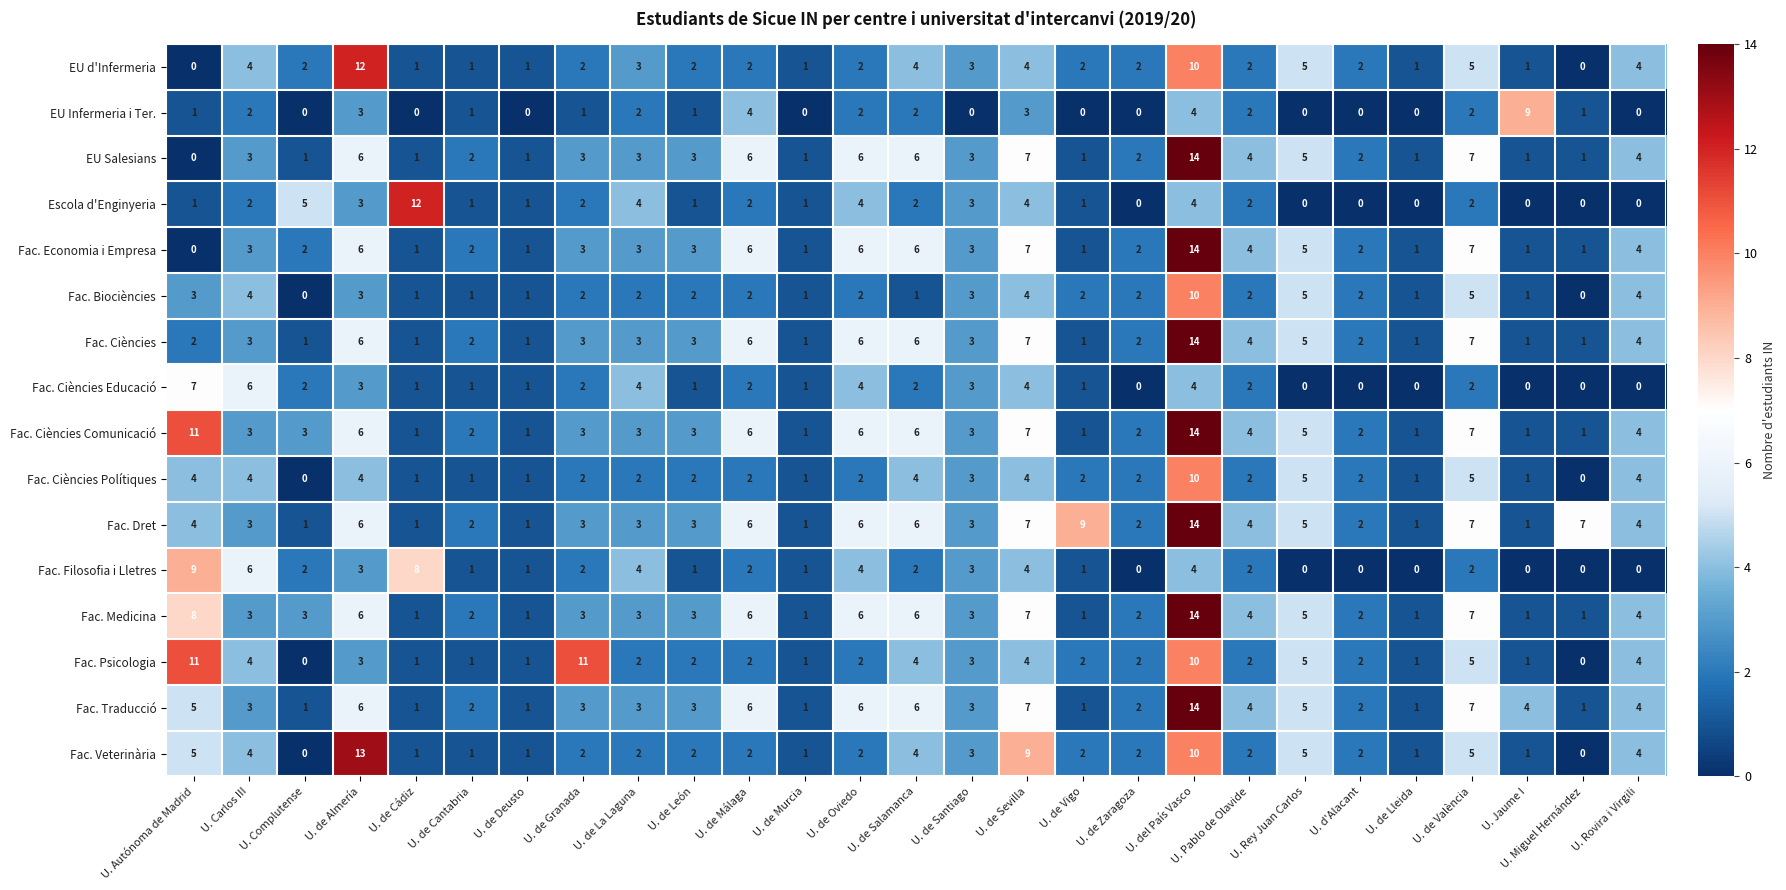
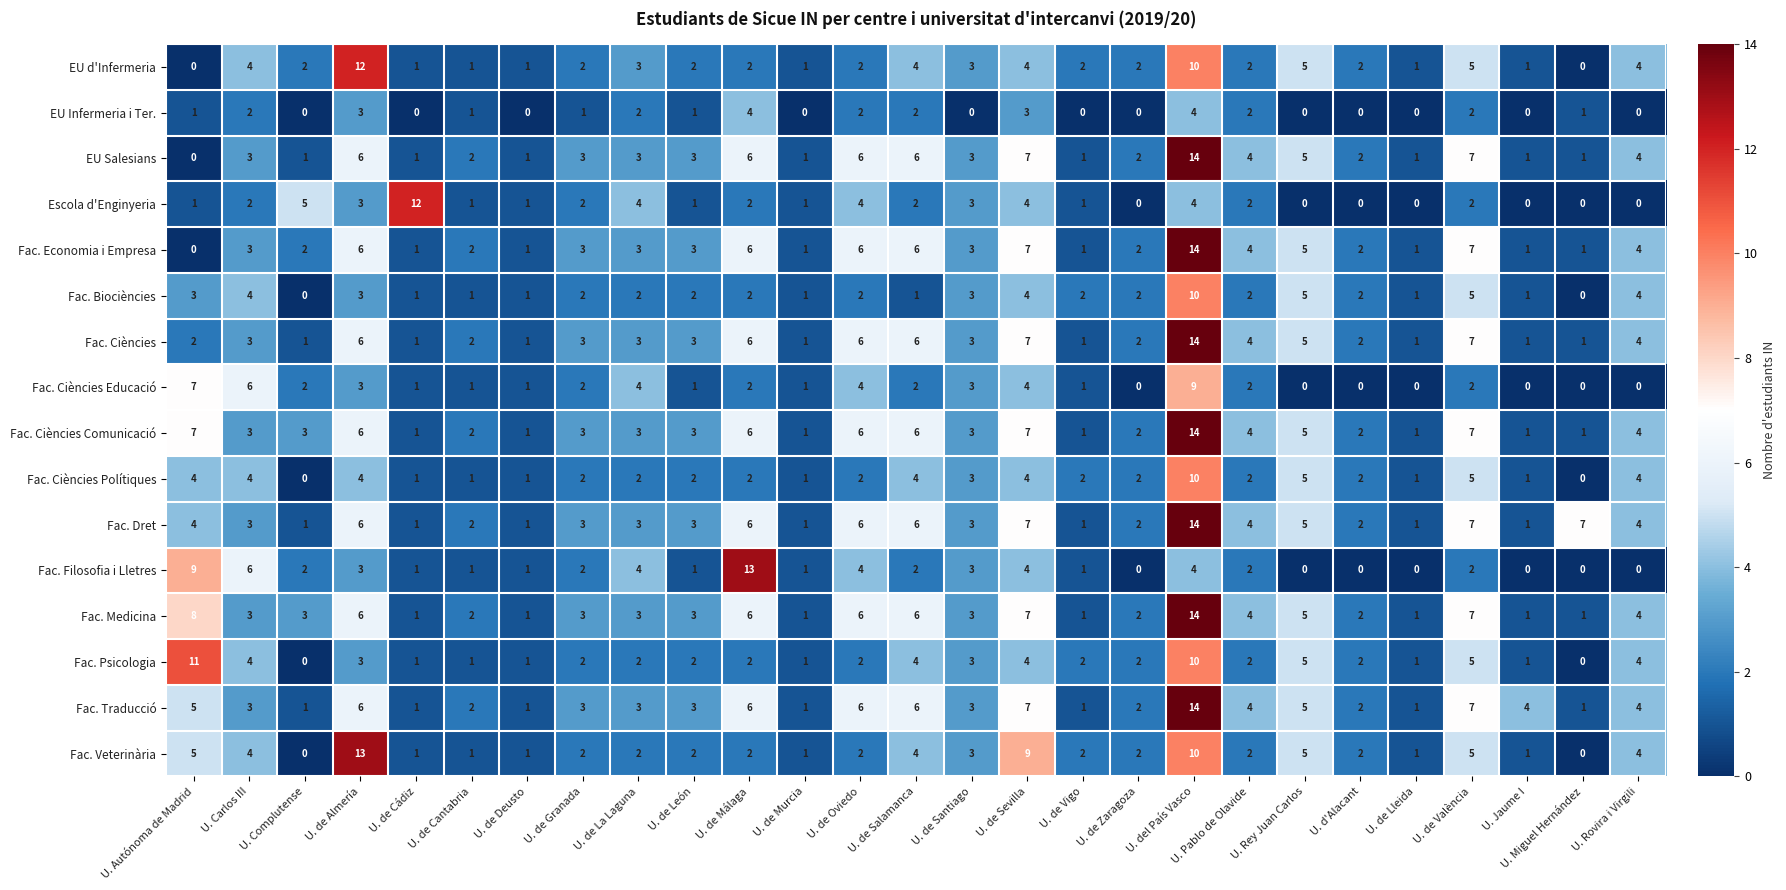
  {
    "EU Infermeria i Ter.": {
      "U. Autónoma de Madrid": 1,
      "U. Carlos III": 2,
      "U. Complutense": 0,
      "U. de Almería": 3,
      "U. de Cádiz": 0,
      "U. de Cantabria": 1,
      "U. de Deusto": 0,
      "U. de Granada": 1,
      "U. de La Laguna": 2,
      "U. de León": 1,
      "U. de Málaga": 4,
      "U. de Murcia": 0,
      "U. de Oviedo": 2,
      "U. de Salamanca": 2,
      "U. de Santiago": 0,
      "U. de Sevilla": 3,
      "U. de Vigo": 0,
      "U. de Zaragoza": 0,
      "U. del País Vasco": 4,
      "U. Pablo de Olavide": 2,
      "U. Rey Juan Carlos": 0,
      "U. d'Alacant": 0,
      "U. de Lleida": 0,
      "U. de València": 2,
-     "U. Jaume I": 9,
+     "U. Jaume I": 0,
      "U. Miguel Hernández": 1,
      "U. Rovira i Virgili": 0
    },
    "Fac. Ciències Educació": {
      "U. Autónoma de Madrid": 7,
      "U. Carlos III": 6,
      "U. Complutense": 2,
      "U. de Almería": 3,
      "U. de Cádiz": 1,
      "U. de Cantabria": 1,
      "U. de Deusto": 1,
      "U. de Granada": 2,
      "U. de La Laguna": 4,
      "U. de León": 1,
      "U. de Málaga": 2,
      "U. de Murcia": 1,
      "U. de Oviedo": 4,
      "U. de Salamanca": 2,
      "U. de Santiago": 3,
      "U. de Sevilla": 4,
      "U. de Vigo": 1,
      "U. de Zaragoza": 0,
-     "U. del País Vasco": 4,
+     "U. del País Vasco": 9,
      "U. Pablo de Olavide": 2,
      "U. Rey Juan Carlos": 0,
      "U. d'Alacant": 0,
      "U. de Lleida": 0,
      "U. de València": 2,
      "U. Jaume I": 0,
      "U. Miguel Hernández": 0,
      "U. Rovira i Virgili": 0
    },
    "Fac. Ciències Comunicació": {
-     "U. Autónoma de Madrid": 11,
+     "U. Autónoma de Madrid": 7,
      "U. Carlos III": 3,
      "U. Complutense": 3,
      "U. de Almería": 6,
      "U. de Cádiz": 1,
      "U. de Cantabria": 2,
      "U. de Deusto": 1,
      "U. de Granada": 3,
      "U. de La Laguna": 3,
      "U. de León": 3,
      "U. de Málaga": 6,
      "U. de Murcia": 1,
      "U. de Oviedo": 6,
      "U. de Salamanca": 6,
      "U. de Santiago": 3,
      "U. de Sevilla": 7,
      "U. de Vigo": 1,
      "U. de Zaragoza": 2,
      "U. del País Vasco": 14,
      "U. Pablo de Olavide": 4,
      "U. Rey Juan Carlos": 5,
      "U. d'Alacant": 2,
      "U. de Lleida": 1,
      "U. de València": 7,
      "U. Jaume I": 1,
      "U. Miguel Hernández": 1,
      "U. Rovira i Virgili": 4
    },
    "Fac. Dret": {
      "U. Autónoma de Madrid": 4,
      "U. Carlos III": 3,
      "U. Complutense": 1,
      "U. de Almería": 6,
      "U. de Cádiz": 1,
      "U. de Cantabria": 2,
      "U. de Deusto": 1,
      "U. de Granada": 3,
      "U. de La Laguna": 3,
      "U. de León": 3,
      "U. de Málaga": 6,
      "U. de Murcia": 1,
      "U. de Oviedo": 6,
      "U. de Salamanca": 6,
      "U. de Santiago": 3,
      "U. de Sevilla": 7,
-     "U. de Vigo": 9,
+     "U. de Vigo": 1,
      "U. de Zaragoza": 2,
      "U. del País Vasco": 14,
      "U. Pablo de Olavide": 4,
      "U. Rey Juan Carlos": 5,
      "U. d'Alacant": 2,
      "U. de Lleida": 1,
      "U. de València": 7,
      "U. Jaume I": 1,
      "U. Miguel Hernández": 7,
      "U. Rovira i Virgili": 4
    },
    "Fac. Filosofia i Lletres": {
      "U. Autónoma de Madrid": 9,
      "U. Carlos III": 6,
      "U. Complutense": 2,
      "U. de Almería": 3,
-     "U. de Cádiz": 8,
+     "U. de Cádiz": 1,
      "U. de Cantabria": 1,
      "U. de Deusto": 1,
      "U. de Granada": 2,
      "U. de La Laguna": 4,
      "U. de León": 1,
-     "U. de Málaga": 2,
+     "U. de Málaga": 13,
      "U. de Murcia": 1,
      "U. de Oviedo": 4,
      "U. de Salamanca": 2,
      "U. de Santiago": 3,
      "U. de Sevilla": 4,
      "U. de Vigo": 1,
      "U. de Zaragoza": 0,
      "U. del País Vasco": 4,
      "U. Pablo de Olavide": 2,
      "U. Rey Juan Carlos": 0,
      "U. d'Alacant": 0,
      "U. de Lleida": 0,
      "U. de València": 2,
      "U. Jaume I": 0,
      "U. Miguel Hernández": 0,
      "U. Rovira i Virgili": 0
    },
    "Fac. Psicologia": {
      "U. Autónoma de Madrid": 11,
      "U. Carlos III": 4,
      "U. Complutense": 0,
      "U. de Almería": 3,
      "U. de Cádiz": 1,
      "U. de Cantabria": 1,
      "U. de Deusto": 1,
-     "U. de Granada": 11,
+     "U. de Granada": 2,
      "U. de La Laguna": 2,
      "U. de León": 2,
      "U. de Málaga": 2,
      "U. de Murcia": 1,
      "U. de Oviedo": 2,
      "U. de Salamanca": 4,
      "U. de Santiago": 3,
      "U. de Sevilla": 4,
      "U. de Vigo": 2,
      "U. de Zaragoza": 2,
      "U. del País Vasco": 10,
      "U. Pablo de Olavide": 2,
      "U. Rey Juan Carlos": 5,
      "U. d'Alacant": 2,
      "U. de Lleida": 1,
      "U. de València": 5,
      "U. Jaume I": 1,
      "U. Miguel Hernández": 0,
      "U. Rovira i Virgili": 4
    }
  }
